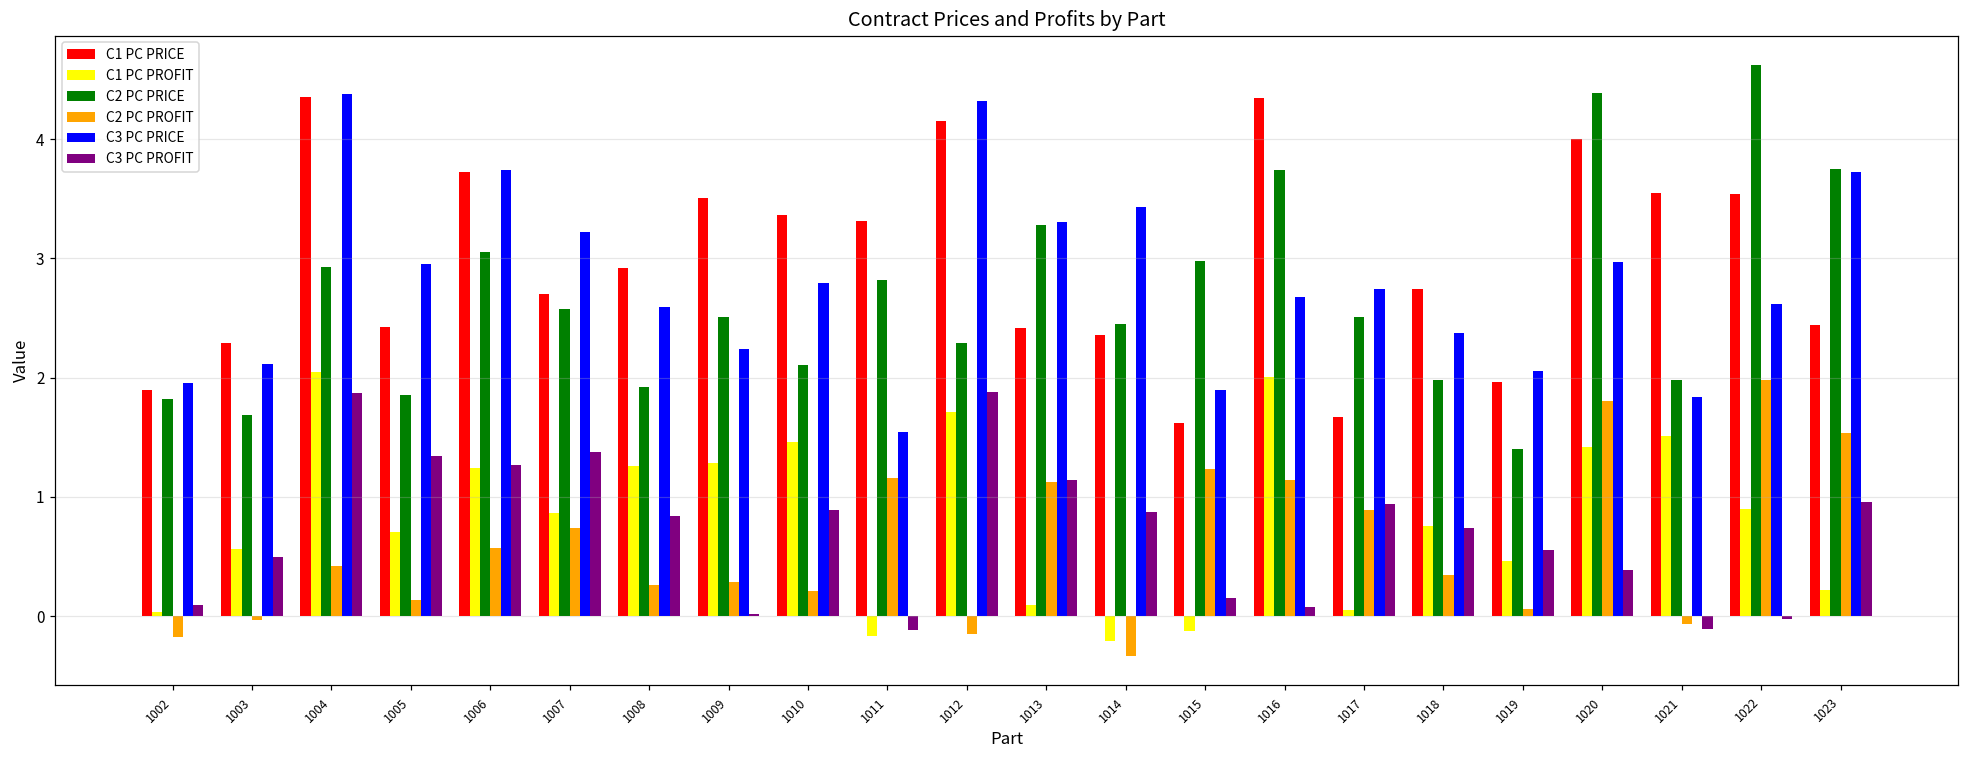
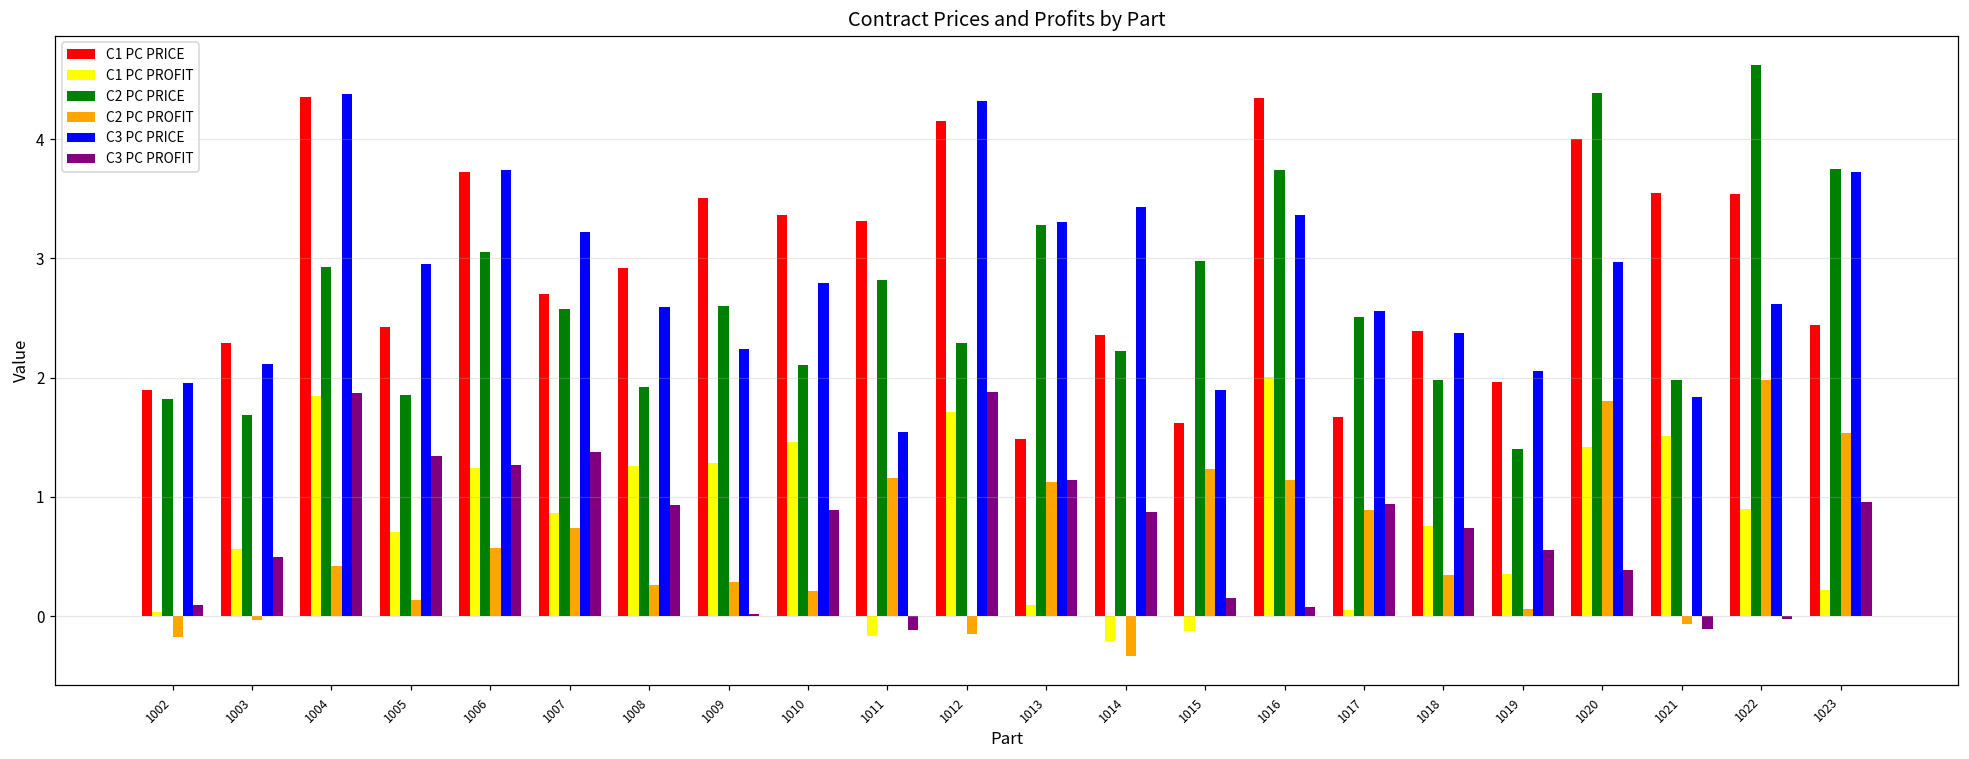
  {
    "C1 PC PRICE": {
      "1002": 1.90,
      "1003": 2.29,
      "1004": 4.35,
      "1005": 2.43,
      "1006": 3.72,
      "1007": 2.70,
      "1008": 2.92,
      "1009": 3.51,
      "1010": 3.36,
      "1011": 3.32,
      "1012": 4.15,
-     "1013": 2.42,
+     "1013": 1.49,
      "1014": 2.36,
      "1015": 1.62,
      "1016": 4.35,
      "1017": 1.67,
-     "1018": 2.74,
+     "1018": 2.39,
      "1019": 1.97,
      "1020": 4.00,
      "1021": 3.55,
      "1022": 3.54,
      "1023": 2.44
    },
    "C1 PC PROFIT": {
      "1002": 0.04,
      "1003": 0.57,
-     "1004": 2.05,
+     "1004": 1.85,
      "1005": 0.71,
      "1006": 1.24,
      "1007": 0.86,
      "1008": 1.26,
      "1009": 1.29,
      "1010": 1.46,
      "1011": -0.17,
      "1012": 1.71,
      "1013": 0.09,
      "1014": -0.20,
      "1015": -0.12,
      "1016": 2.00,
      "1017": 0.05,
      "1018": 0.75,
-     "1019": 0.47,
+     "1019": 0.35,
      "1020": 1.42,
      "1021": 1.51,
      "1022": 0.90,
      "1023": 0.22
    },
    "C2 PC PRICE": {
      "1002": 1.82,
      "1003": 1.69,
      "1004": 2.93,
      "1005": 1.86,
      "1006": 3.05,
      "1007": 2.58,
      "1008": 1.93,
-     "1009": 2.51,
+     "1009": 2.60,
      "1010": 2.11,
      "1011": 2.82,
      "1012": 2.29,
      "1013": 3.28,
-     "1014": 2.45,
+     "1014": 2.23,
      "1015": 2.98,
      "1016": 3.74,
      "1017": 2.51,
      "1018": 1.98,
      "1019": 1.40,
      "1020": 4.39,
      "1021": 1.98,
      "1022": 4.62,
      "1023": 3.75
    },
    "C2 PC PROFIT": {
      "1002": -0.17,
      "1003": -0.03,
      "1004": 0.43,
      "1005": 0.14,
      "1006": 0.57,
      "1007": 0.74,
      "1008": 0.27,
      "1009": 0.29,
      "1010": 0.21,
      "1011": 1.16,
      "1012": -0.15,
      "1013": 1.12,
      "1014": -0.33,
      "1015": 1.24,
      "1016": 1.14,
      "1017": 0.89,
      "1018": 0.34,
      "1019": 0.06,
      "1020": 1.81,
      "1021": -0.06,
      "1022": 1.98,
      "1023": 1.53
    },
    "C3 PC PRICE": {
      "1002": 1.95,
      "1003": 2.12,
      "1004": 4.38,
      "1005": 2.95,
      "1006": 3.74,
      "1007": 3.22,
      "1008": 2.59,
      "1009": 2.24,
      "1010": 2.79,
      "1011": 1.54,
      "1012": 4.32,
      "1013": 3.30,
      "1014": 3.43,
      "1015": 1.90,
-     "1016": 2.68,
-     "1017": 2.74,
+     "1016": 3.37,
+     "1017": 2.56,
      "1018": 2.38,
      "1019": 2.06,
      "1020": 2.97,
      "1021": 1.84,
      "1022": 2.61,
      "1023": 3.72
    },
    "C3 PC PROFIT": {
      "1002": 0.09,
      "1003": 0.50,
      "1004": 1.88,
      "1005": 1.34,
      "1006": 1.26,
      "1007": 1.38,
-     "1008": 0.84,
+     "1008": 0.93,
      "1010": 0.89,
      "1011": -0.12,
      "1012": 1.88,
      "1013": 1.14,
      "1014": 0.87,
      "1015": 0.16,
      "1016": 0.08,
      "1017": 0.94,
      "1018": 0.74,
      "1019": 0.56,
      "1020": 0.39,
      "1021": -0.11,
      "1022": -0.03,
      "1023": 0.95
    }
  }
